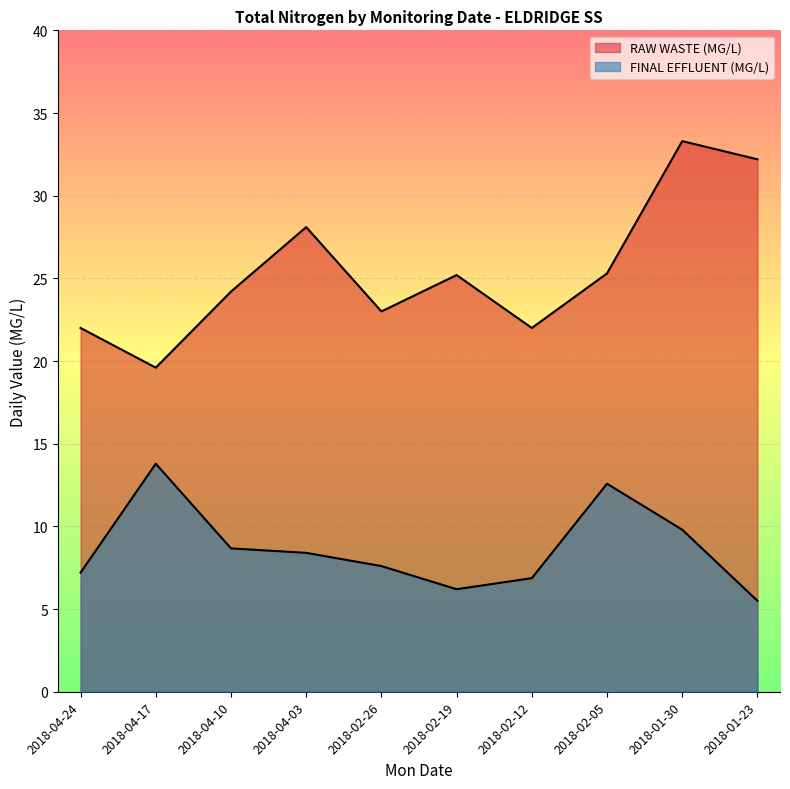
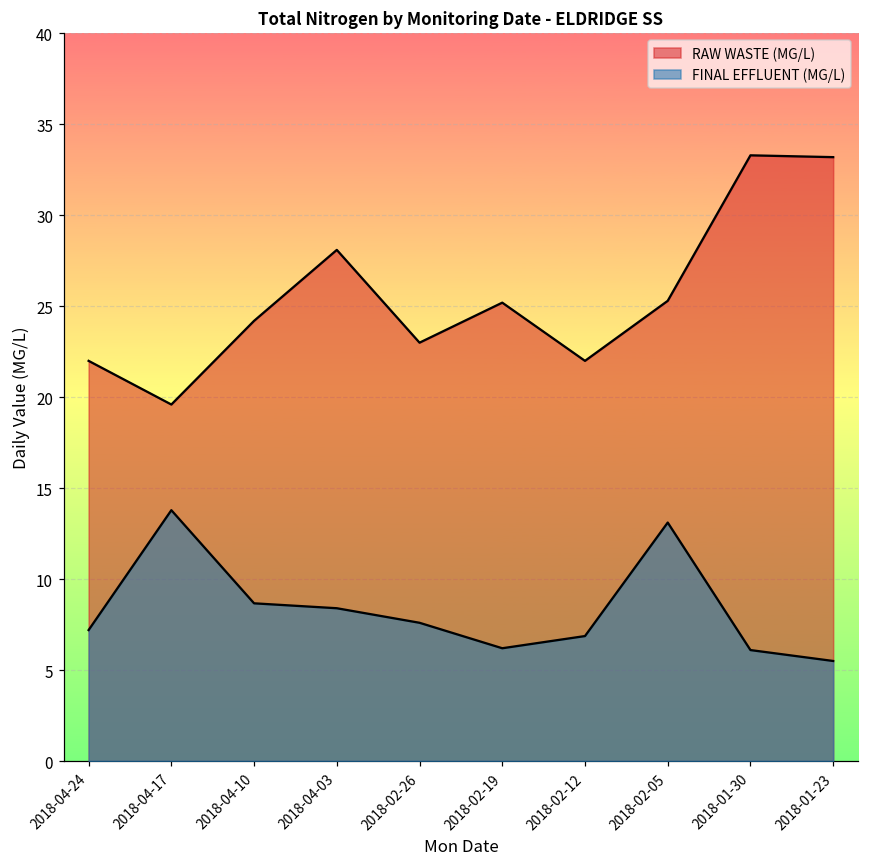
  {
    "RAW WASTE (MG/L)": {
      "2018-04-24": 22.0,
      "2018-04-17": 19.6,
      "2018-04-10": 24.2,
      "2018-04-03": 28.1,
      "2018-02-26": 23.0,
      "2018-02-19": 25.2,
      "2018-02-12": 22.0,
      "2018-02-05": 25.3,
      "2018-01-30": 33.3,
-     "2018-01-23": 32.2
+     "2018-01-23": 33.2
    },
    "FINAL EFFLUENT (MG/L)": {
      "2018-04-24": 7.2,
      "2018-04-17": 13.8,
      "2018-04-10": 8.7,
      "2018-04-03": 8.4,
      "2018-02-26": 7.6,
      "2018-02-19": 6.2,
      "2018-02-12": 6.9,
-     "2018-02-05": 12.6,
-     "2018-01-30": 9.8,
+     "2018-02-05": 13.1,
+     "2018-01-30": 6.1,
      "2018-01-23": 5.5
    }
  }
